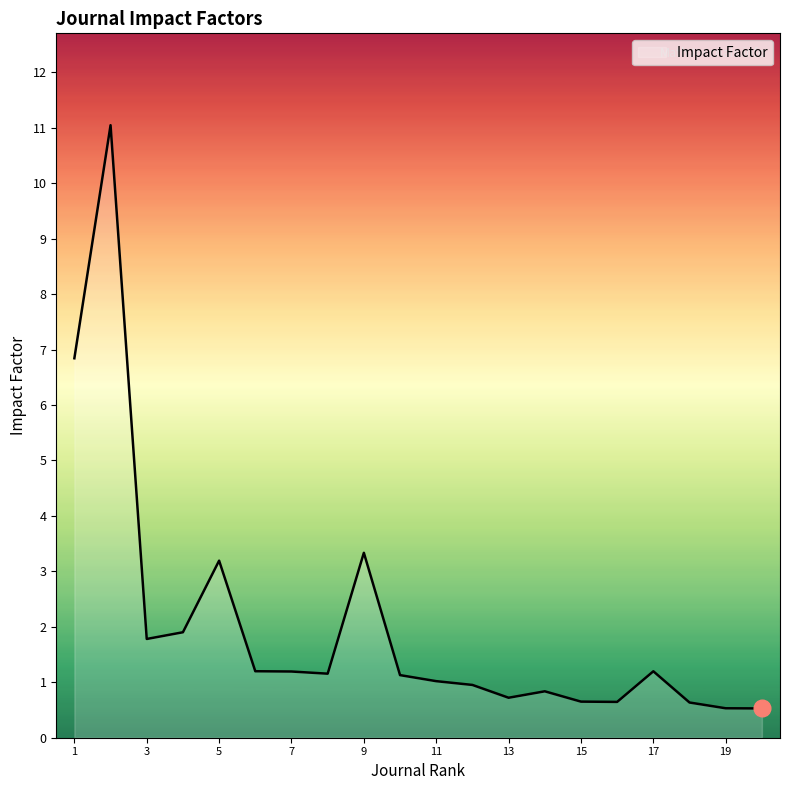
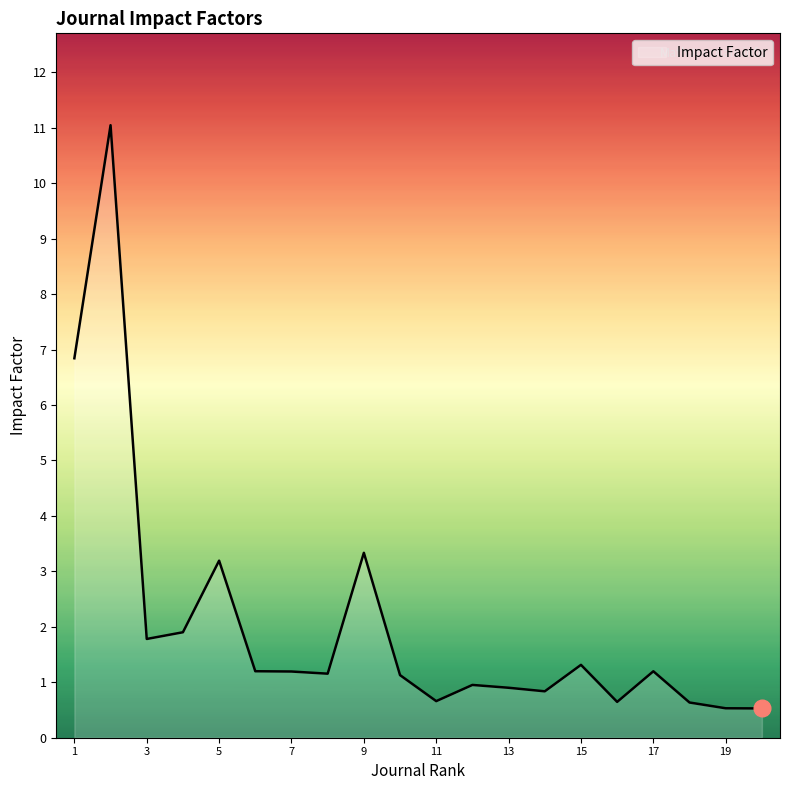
  {
    "Impact Factor": {
      "1": 6.8,
      "3": 1.8,
      "5": 3.2,
      "7": 1.2,
      "9": 3.3,
-     "11": 1.0,
-     "13": 0.7,
-     "15": 0.7,
+     "11": 0.7,
+     "13": 0.9,
+     "15": 1.3,
      "17": 1.2,
      "19": 0.5
    }
  }
